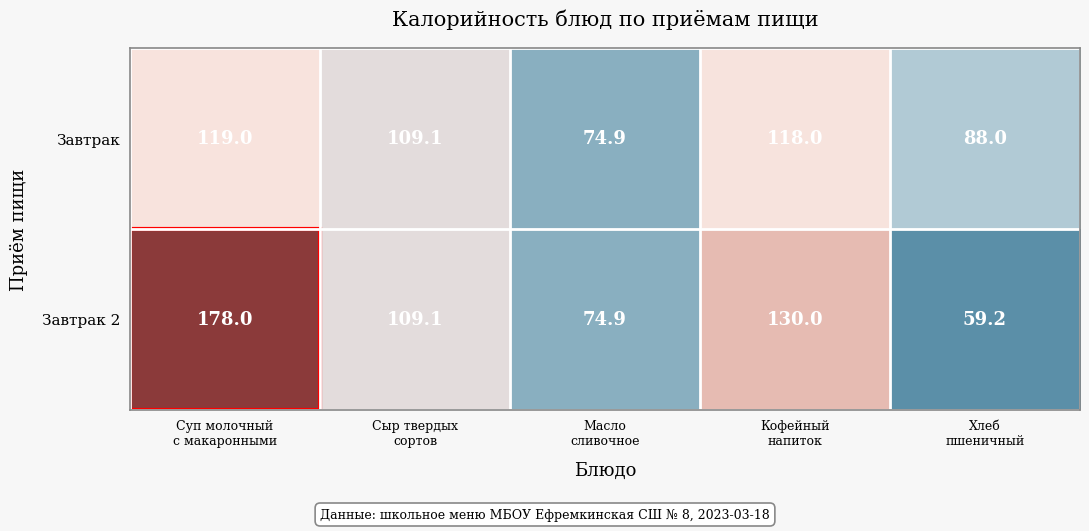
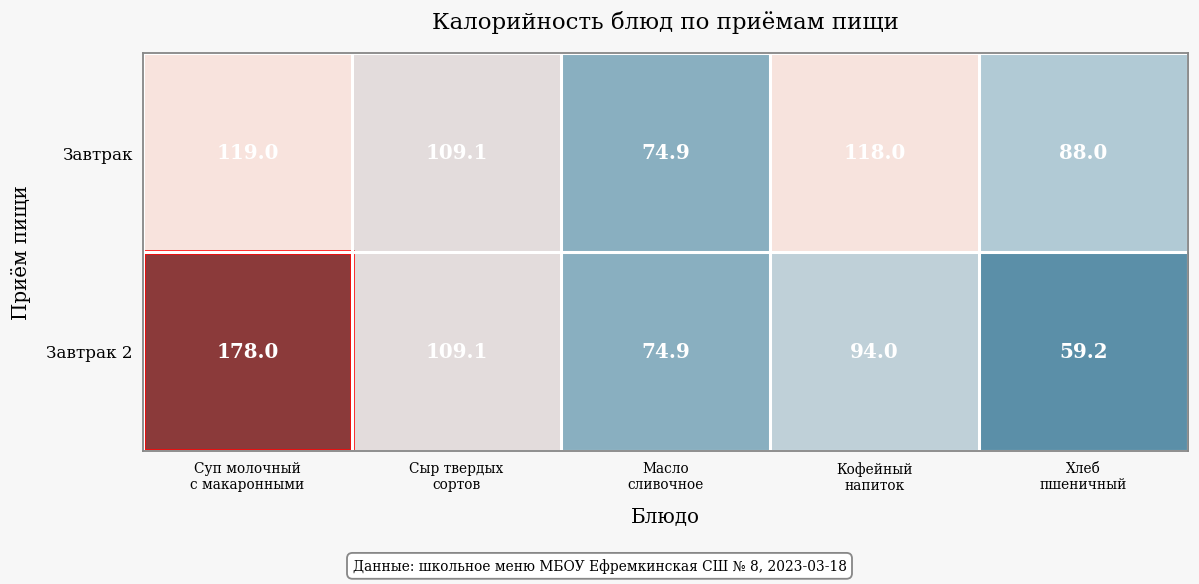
  {
    "Завтрак": {
      "Масло сливочное": 74.9,
      "Хлеб пшеничный": 88.0
    },
    "Завтрак 2": {
      "Суп молочный с макаронными": 178.0,
      "Масло сливочное": 74.9,
-     "Кофейный напиток": 130.0,
+     "Кофейный напиток": 94.0,
      "Хлеб пшеничный": 59.2
    }
  }
